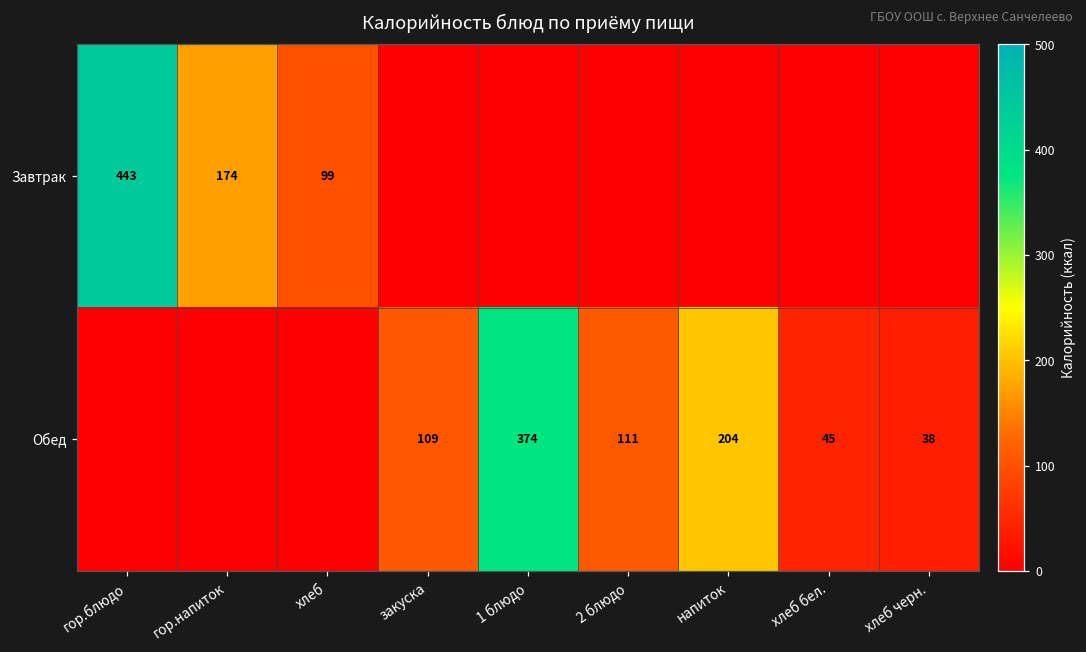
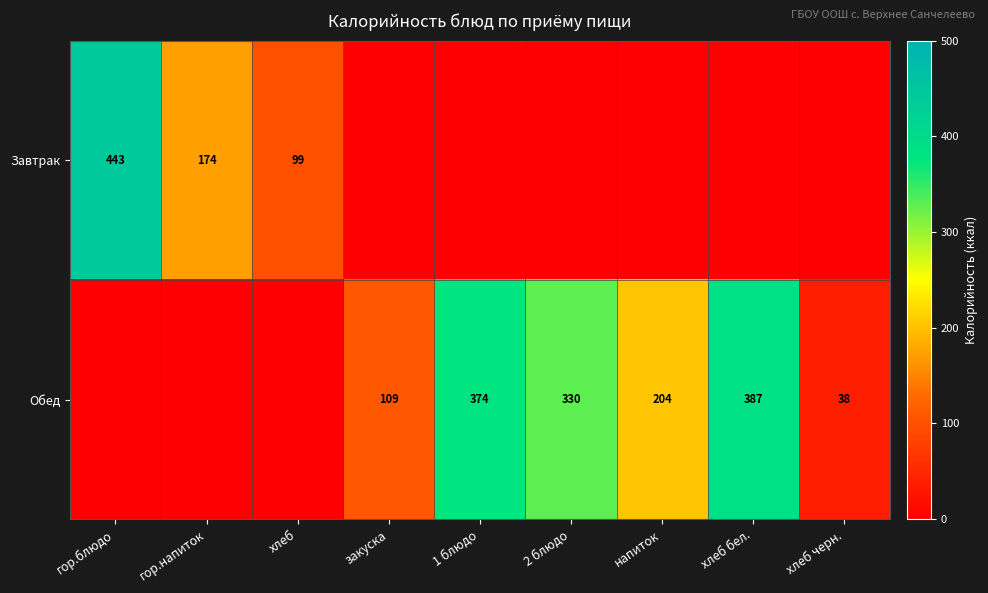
  {
    "Завтрак": {
      "гор.блюдо": 443,
      "гор.напиток": 174,
      "хлеб": 99
    },
    "Обед": {
      "закуска": 109,
      "1 блюдо": 374,
-     "2 блюдо": 111,
+     "2 блюдо": 330,
      "напиток": 204,
-     "хлеб бел.": 45,
+     "хлеб бел.": 387,
      "хлеб черн.": 38
    }
  }
